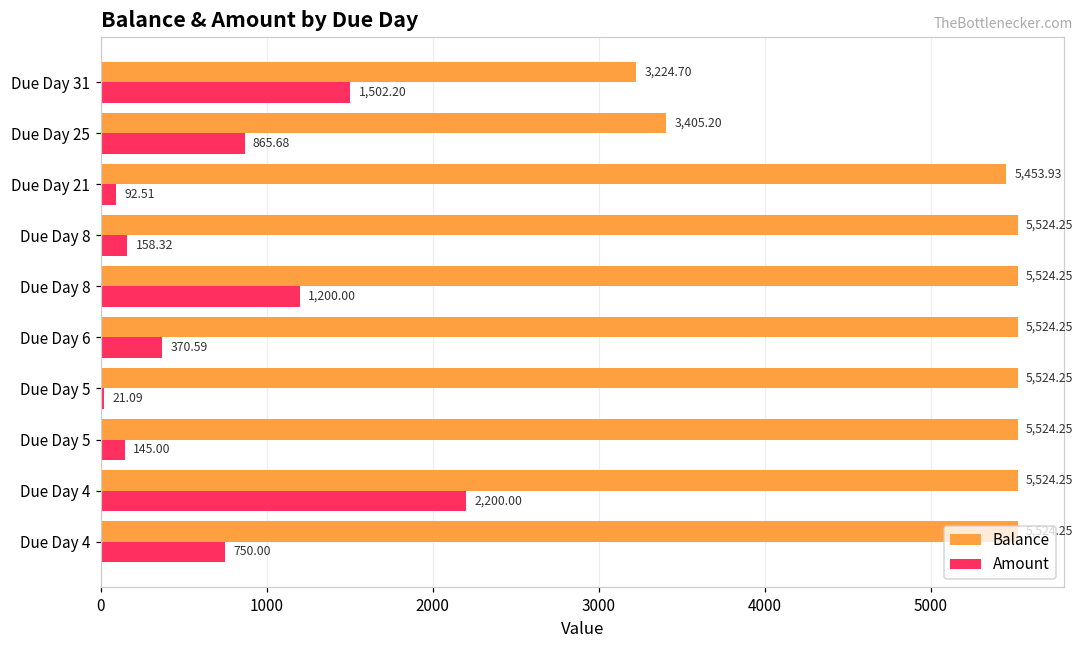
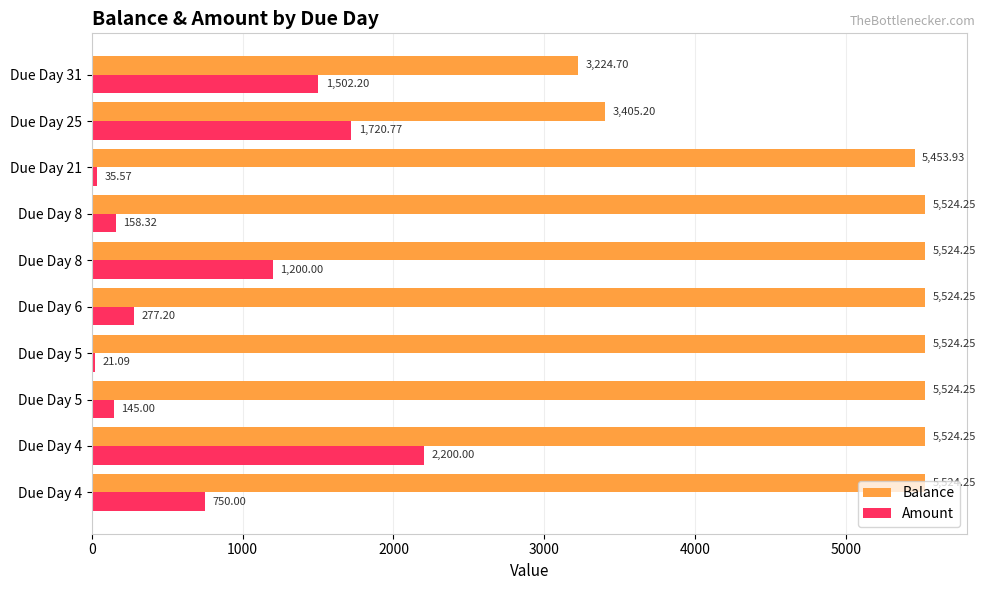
  {
    "Balance": {
      "Due Day 31": "3,224.70",
      "Due Day 25": "3,405.20",
      "Due Day 21": "5,453.93",
      "Due Day 6": "5,524.25"
    },
    "Amount": {
      "Due Day 31": "1,502.20",
-     "Due Day 25": "865.68",
-     "Due Day 21": "92.51",
-     "Due Day 6": "370.59"
+     "Due Day 25": "1,720.77",
+     "Due Day 21": "35.57",
+     "Due Day 6": "277.20"
    }
  }
